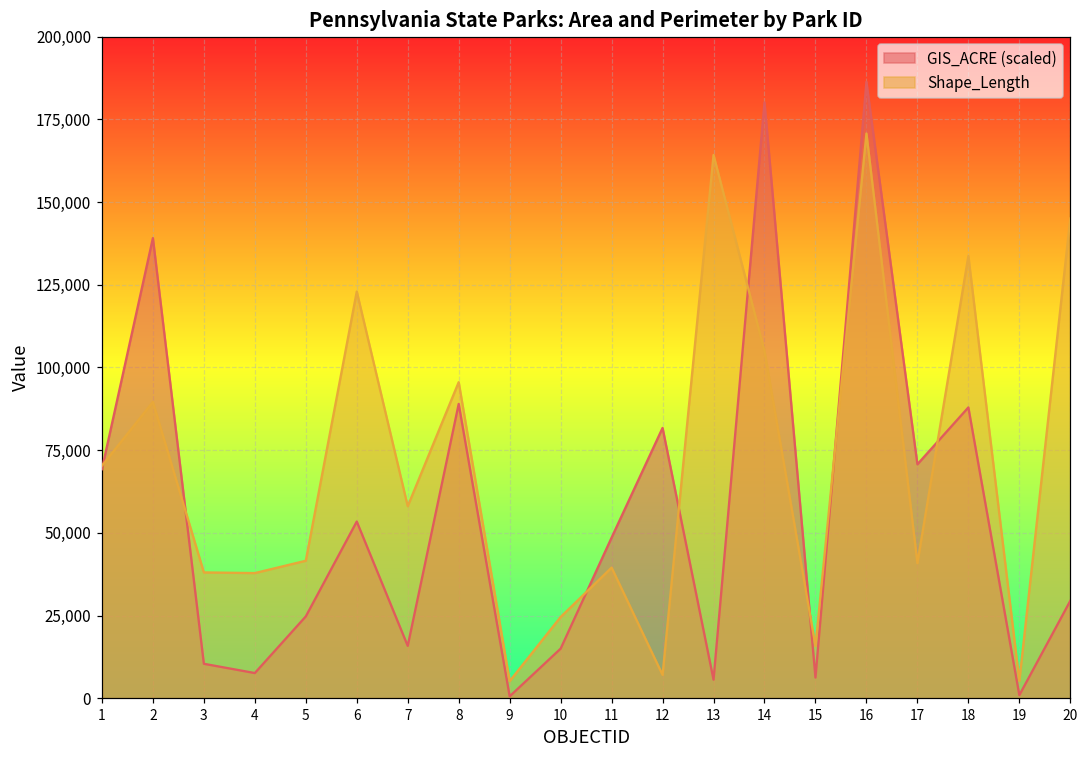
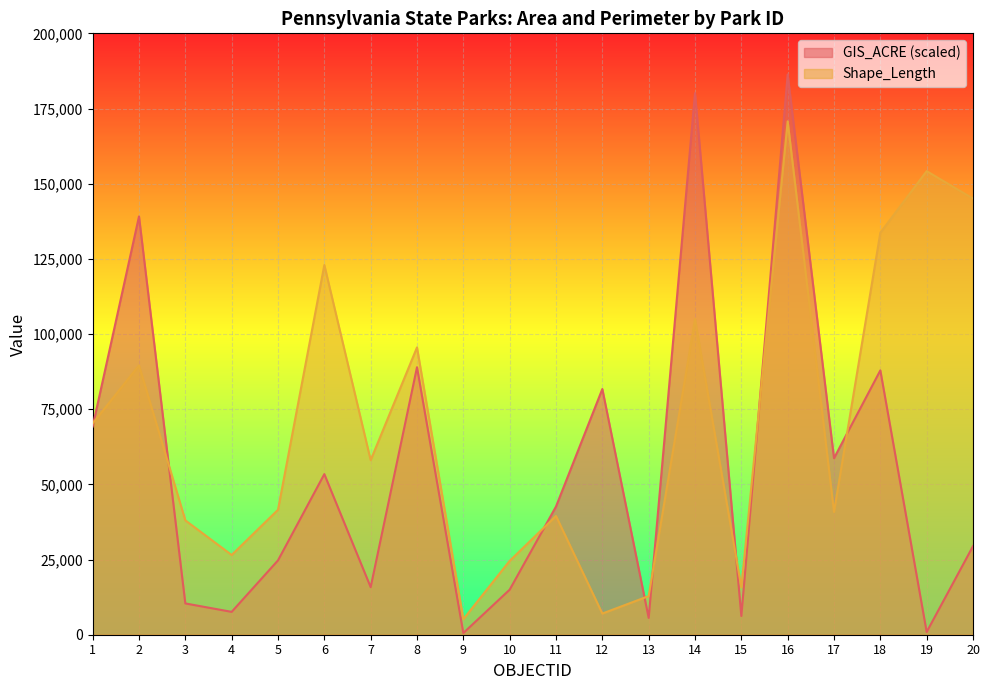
  {
    "GIS_ACRE (scaled)": {
      "1": "69,000",
      "2": "139,000",
      "3": "10,000",
      "4": "8,000",
      "5": "25,000",
      "6": "53,000",
      "7": "16,000",
      "8": "89,000",
      "9": "1,000",
      "10": "15,000",
-     "11": "49,000",
+     "11": "43,000",
      "12": "82,000",
      "13": "6,000",
      "14": "180,000",
      "15": "6,000",
      "16": "186,000",
-     "17": "71,000",
+     "17": "59,000",
      "18": "88,000",
      "19": "1,000",
      "20": "29,000"
    },
    "Shape_Length": {
      "1": "70,000",
      "2": "90,000",
      "3": "38,000",
-     "4": "38,000",
+     "4": "27,000",
      "5": "42,000",
      "6": "123,000",
      "7": "58,000",
      "8": "96,000",
      "9": "5,000",
      "10": "25,000",
      "11": "39,000",
      "12": "7,000",
-     "13": "164,000",
+     "13": "13,000",
      "14": "105,000",
      "15": "16,000",
      "16": "171,000",
      "17": "41,000",
      "18": "134,000",
-     "19": "5,000",
+     "19": "154,000",
      "20": "145,000"
    }
  }
